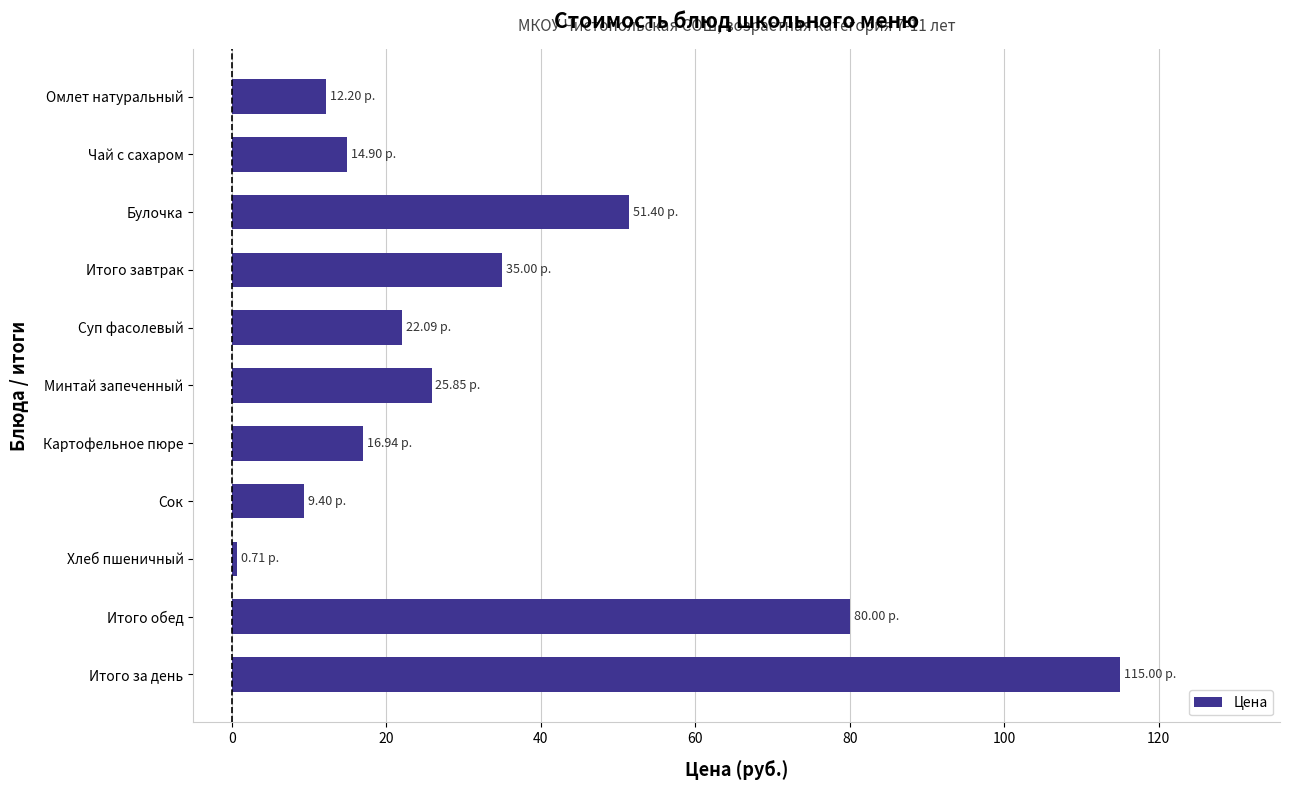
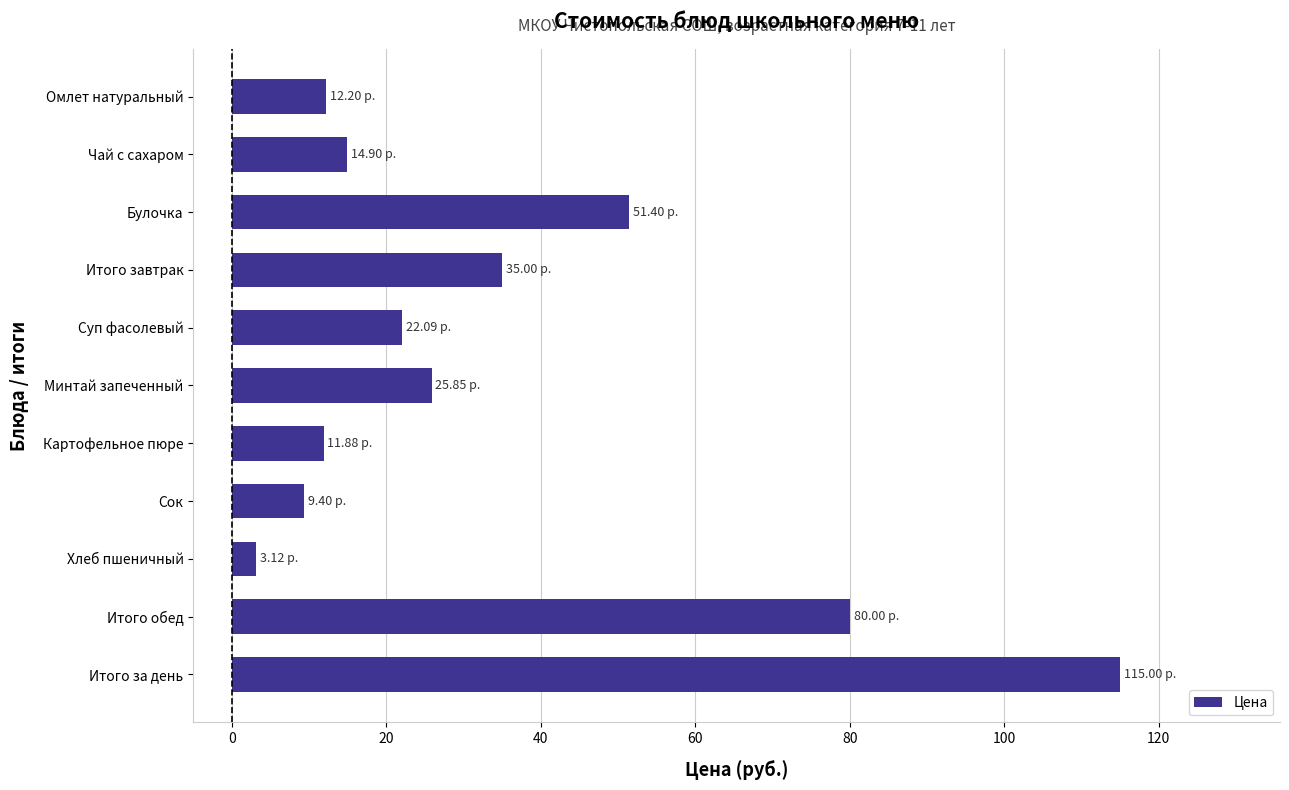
  {
    "Омлет натуральный": 12.20,
    "Чай с сахаром": 14.90,
    "Булочка": 51.40,
    "Итого завтрак": 35.00,
    "Суп фасолевый": 22.09,
    "Минтай запеченный": 25.85,
-   "Картофельное пюре": 16.94,
+   "Картофельное пюре": 11.88,
    "Сок": 9.40,
-   "Хлеб пшеничный": 0.71,
+   "Хлеб пшеничный": 3.12,
    "Итого обед": 80.00,
    "Итого за день": 115.00
  }
